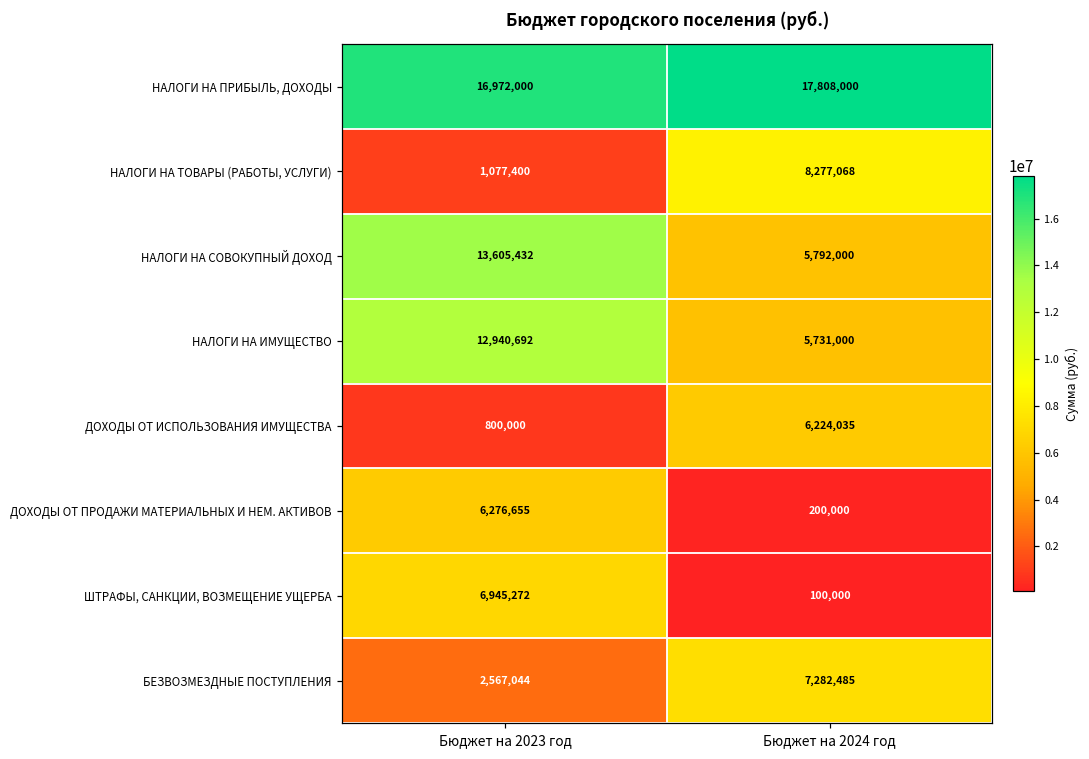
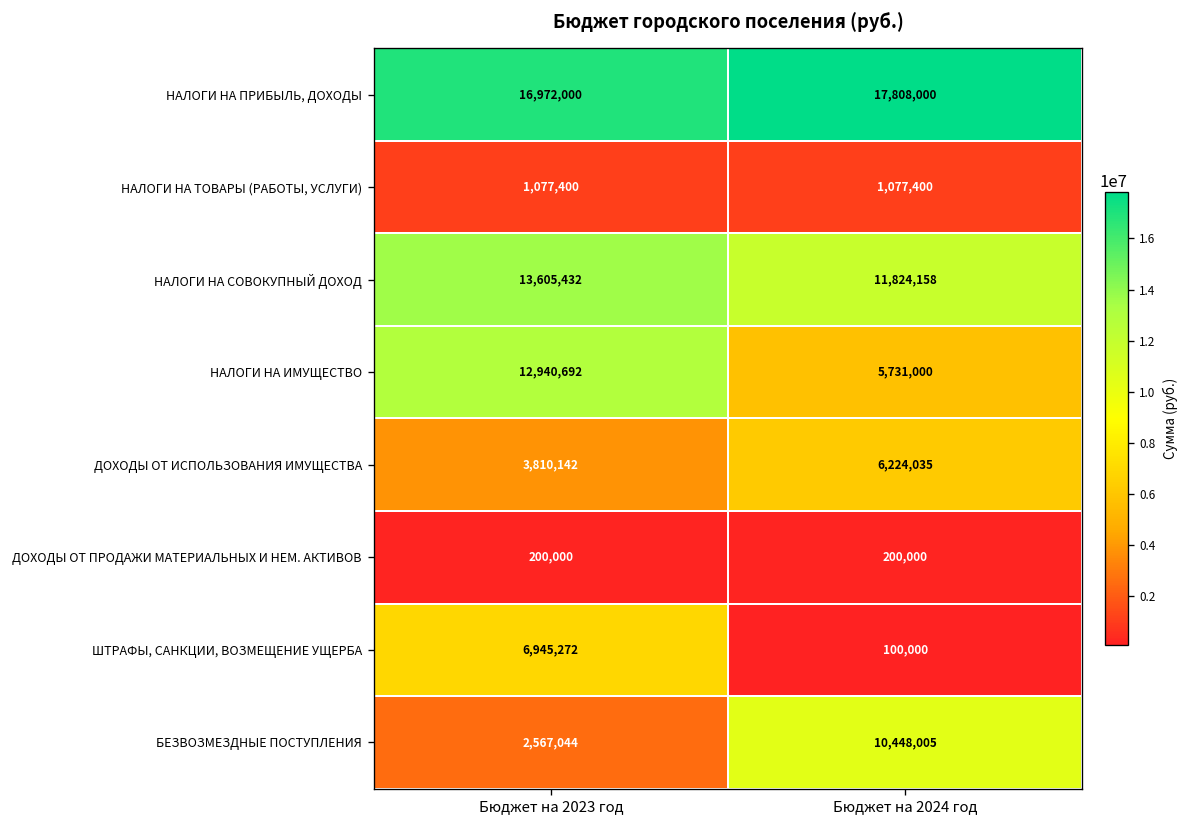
  {
    "НАЛОГИ НА ПРИБЫЛЬ, ДОХОДЫ": {
      "Бюджет на 2023 год": "16,972,000",
      "Бюджет на 2024 год": "17,808,000"
    },
    "НАЛОГИ НА ТОВАРЫ (РАБОТЫ, УСЛУГИ)": {
      "Бюджет на 2023 год": "1,077,400",
-     "Бюджет на 2024 год": "8,277,068"
+     "Бюджет на 2024 год": "1,077,400"
    },
    "НАЛОГИ НА СОВОКУПНЫЙ ДОХОД": {
      "Бюджет на 2023 год": "13,605,432",
-     "Бюджет на 2024 год": "5,792,000"
+     "Бюджет на 2024 год": "11,824,158"
    },
    "НАЛОГИ НА ИМУЩЕСТВО": {
      "Бюджет на 2023 год": "12,940,692",
      "Бюджет на 2024 год": "5,731,000"
    },
    "ДОХОДЫ ОТ ИСПОЛЬЗОВАНИЯ ИМУЩЕСТВА": {
-     "Бюджет на 2023 год": "800,000",
+     "Бюджет на 2023 год": "3,810,142",
      "Бюджет на 2024 год": "6,224,035"
    },
    "ДОХОДЫ ОТ ПРОДАЖИ МАТЕРИАЛЬНЫХ И НЕМ. АКТИВОВ": {
-     "Бюджет на 2023 год": "6,276,655",
+     "Бюджет на 2023 год": "200,000",
      "Бюджет на 2024 год": "200,000"
    },
    "ШТРАФЫ, САНКЦИИ, ВОЗМЕЩЕНИЕ УЩЕРБА": {
      "Бюджет на 2023 год": "6,945,272",
      "Бюджет на 2024 год": "100,000"
    },
    "БЕЗВОЗМЕЗДНЫЕ ПОСТУПЛЕНИЯ": {
      "Бюджет на 2023 год": "2,567,044",
-     "Бюджет на 2024 год": "7,282,485"
+     "Бюджет на 2024 год": "10,448,005"
    }
  }
